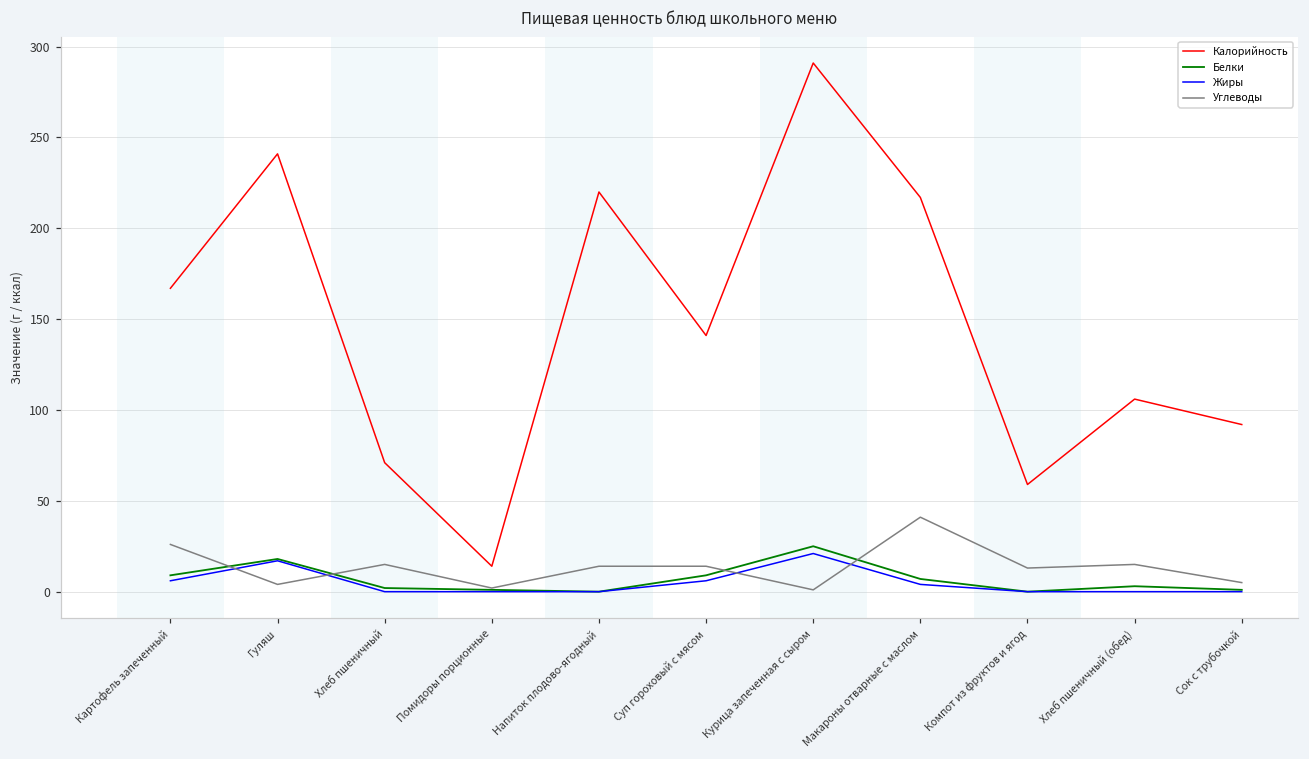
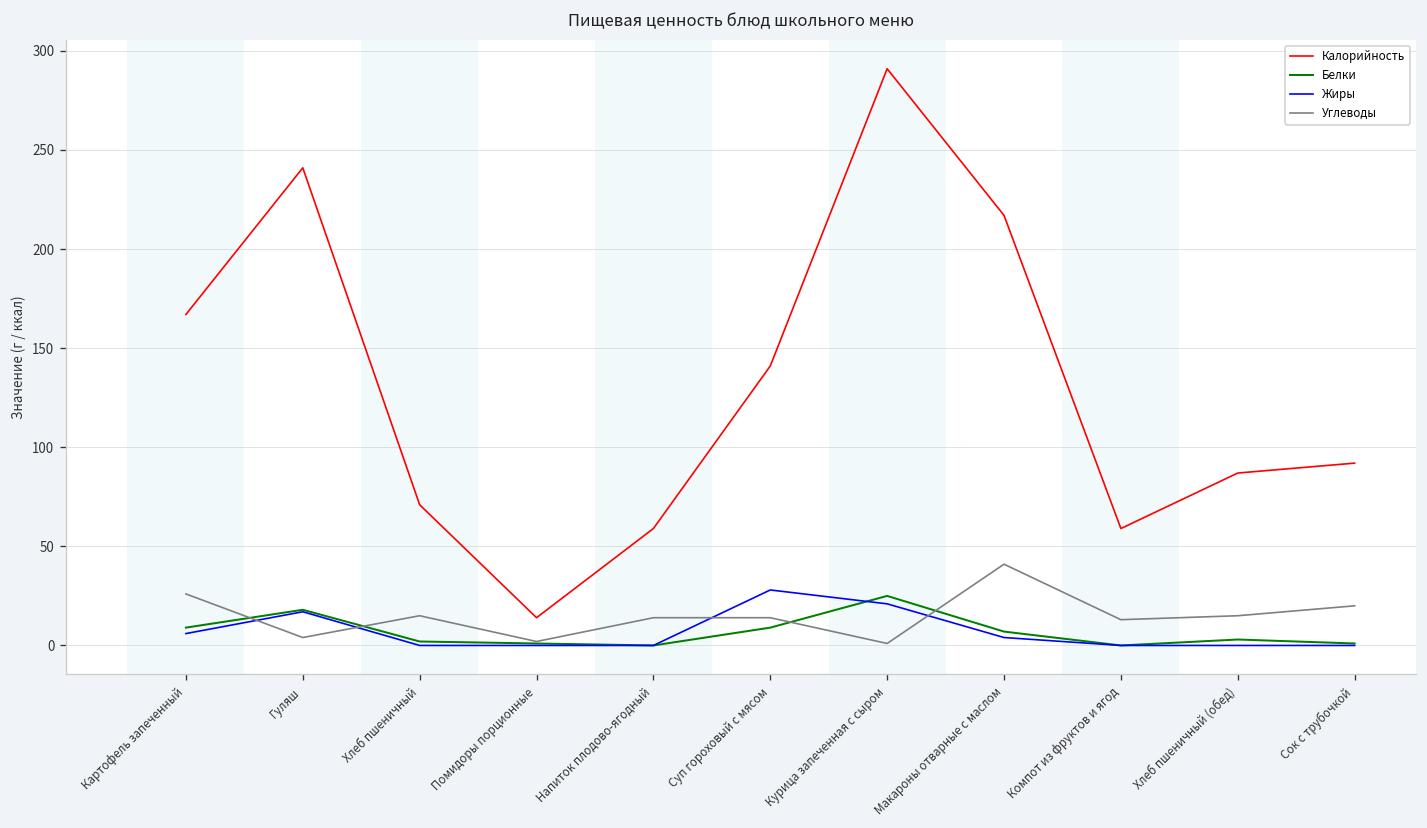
  {
    "Калорийность": {
      "Картофель запеченный": 167,
      "Гуляш": 241,
      "Хлеб пшеничный": 71,
      "Помидоры порционные": 14,
-     "Напиток плодово-ягодный": 220,
+     "Напиток плодово-ягодный": 59,
      "Суп гороховый с мясом": 141,
      "Курица запеченная с сыром": 291,
      "Макароны отварные с маслом": 217,
      "Компот из фруктов и ягод": 59,
-     "Хлеб пшеничный (обед)": 106,
+     "Хлеб пшеничный (обед)": 87,
      "Сок с трубочкой": 92
    },
    "Белки": {
      "Картофель запеченный": 9,
      "Хлеб пшеничный": 2,
      "Суп гороховый с мясом": 9,
      "Курица запеченная с сыром": 25,
      "Макароны отварные с маслом": 7,
      "Хлеб пшеничный (обед)": 3
    },
    "Жиры": {
      "Картофель запеченный": 6,
      "Хлеб пшеничный": 0,
-     "Суп гороховый с мясом": 6,
+     "Суп гороховый с мясом": 28,
      "Курица запеченная с сыром": 21,
      "Макароны отварные с маслом": 4,
      "Хлеб пшеничный (обед)": 0
    },
    "Углеводы": {
      "Картофель запеченный": 26,
      "Гуляш": 4,
      "Хлеб пшеничный": 15,
      "Напиток плодово-ягодный": 14,
      "Суп гороховый с мясом": 14,
      "Курица запеченная с сыром": 1,
      "Макароны отварные с маслом": 41,
      "Компот из фруктов и ягод": 13,
      "Хлеб пшеничный (обед)": 15,
-     "Сок с трубочкой": 5
+     "Сок с трубочкой": 20
    }
  }
